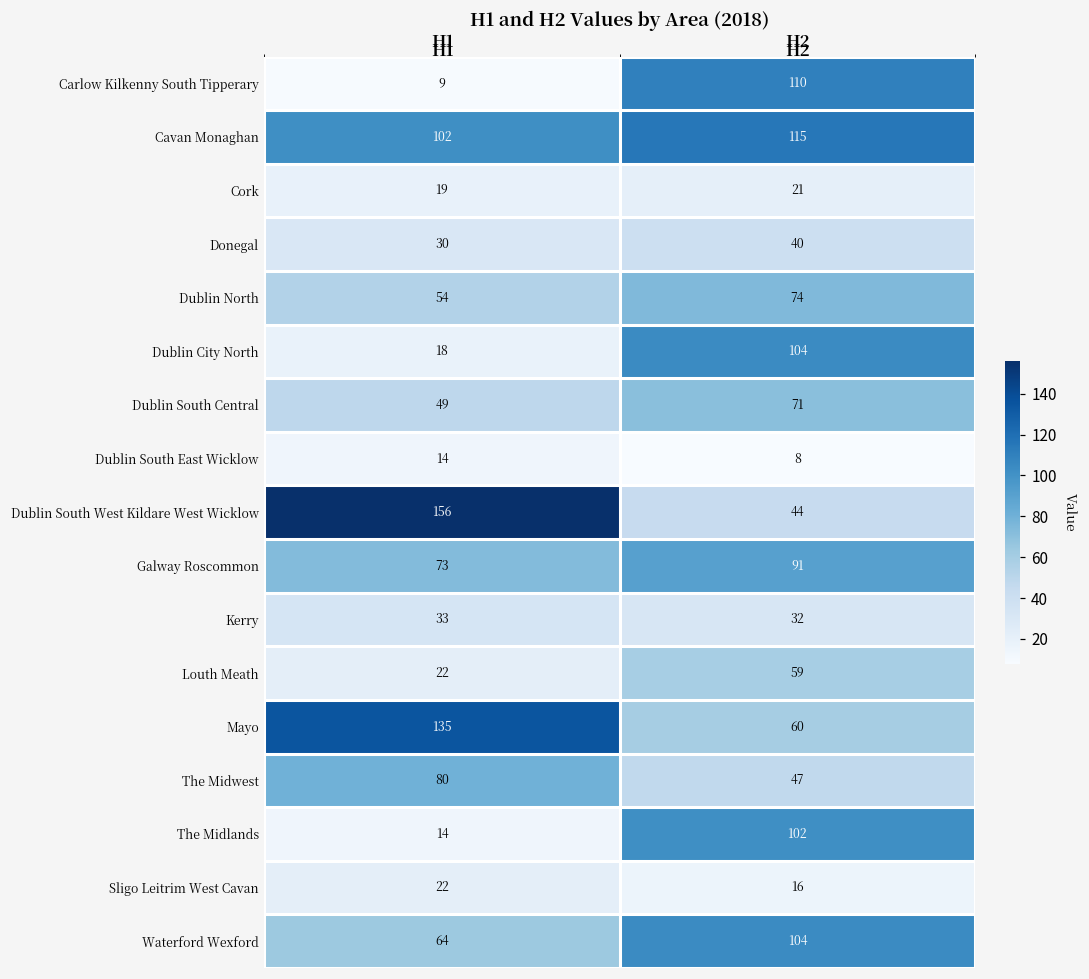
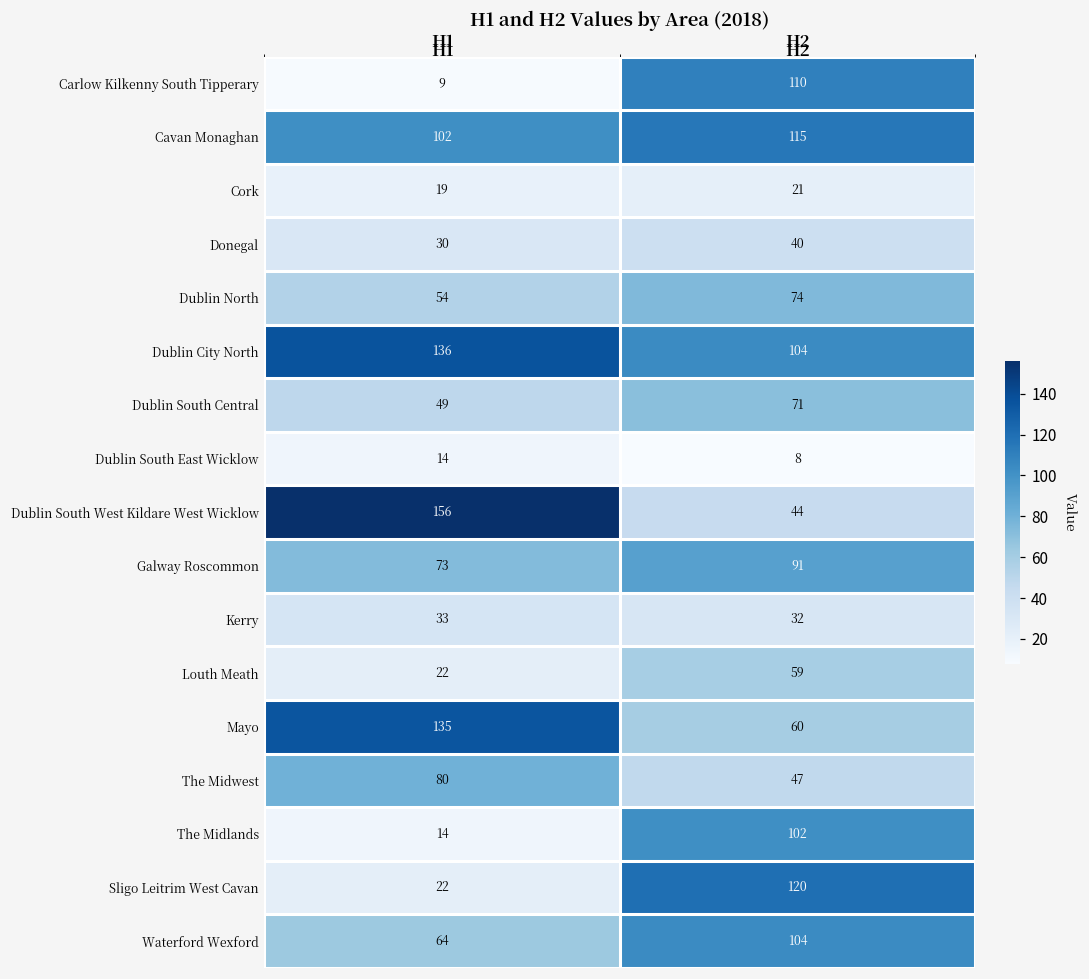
  {
    "Carlow Kilkenny South Tipperary": {
      "H1": 9,
      "H2": 110
    },
    "Cavan Monaghan": {
      "H1": 102,
      "H2": 115
    },
    "Cork": {
      "H1": 19,
      "H2": 21
    },
    "Donegal": {
      "H1": 30,
      "H2": 40
    },
    "Dublin North": {
      "H1": 54,
      "H2": 74
    },
    "Dublin City North": {
-     "H1": 18,
+     "H1": 136,
      "H2": 104
    },
    "Dublin South Central": {
      "H1": 49,
      "H2": 71
    },
    "Dublin South East Wicklow": {
      "H1": 14,
      "H2": 8
    },
    "Dublin South West Kildare West Wicklow": {
      "H1": 156,
      "H2": 44
    },
    "Galway Roscommon": {
      "H1": 73,
      "H2": 91
    },
    "Kerry": {
      "H1": 33,
      "H2": 32
    },
    "Louth Meath": {
      "H1": 22,
      "H2": 59
    },
    "Mayo": {
      "H1": 135,
      "H2": 60
    },
    "The Midwest": {
      "H1": 80,
      "H2": 47
    },
    "The Midlands": {
      "H1": 14,
      "H2": 102
    },
    "Sligo Leitrim West Cavan": {
      "H1": 22,
-     "H2": 16
+     "H2": 120
    },
    "Waterford Wexford": {
      "H1": 64,
      "H2": 104
    }
  }
